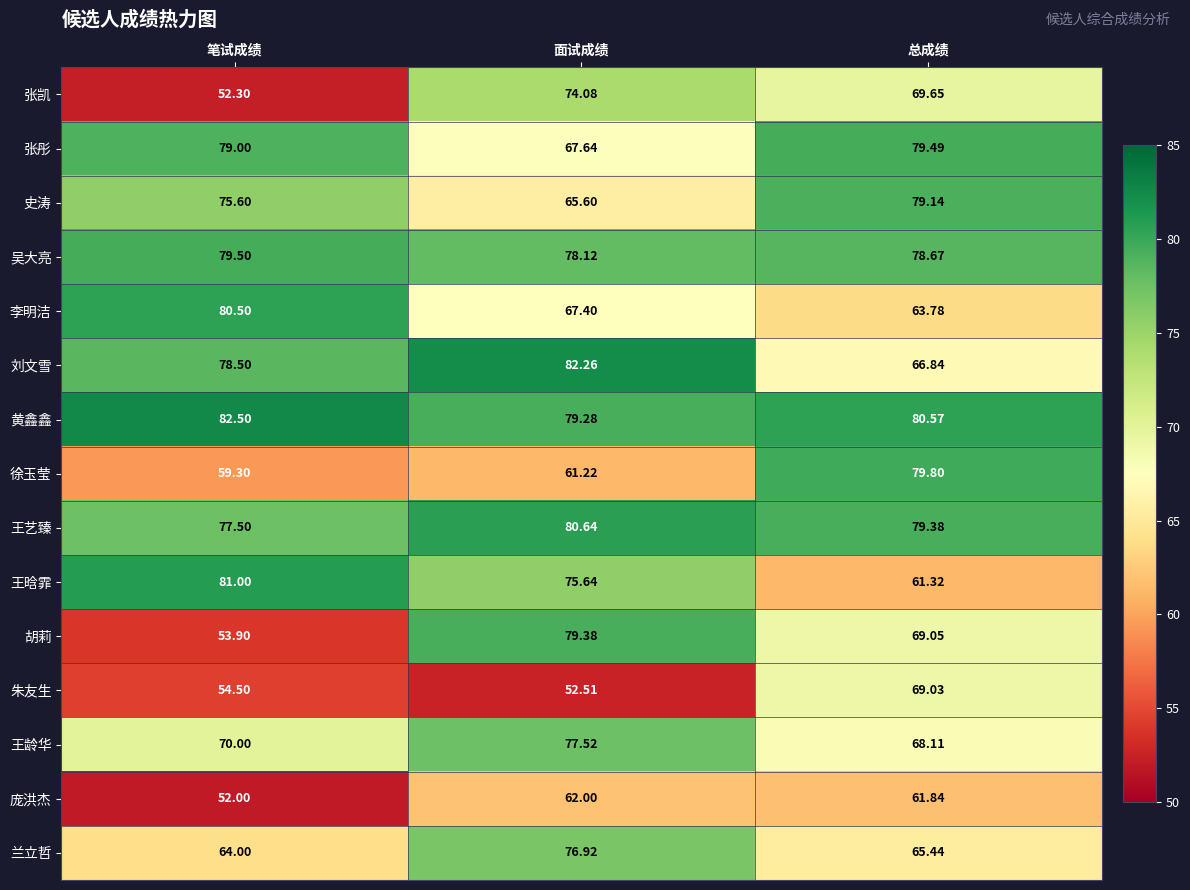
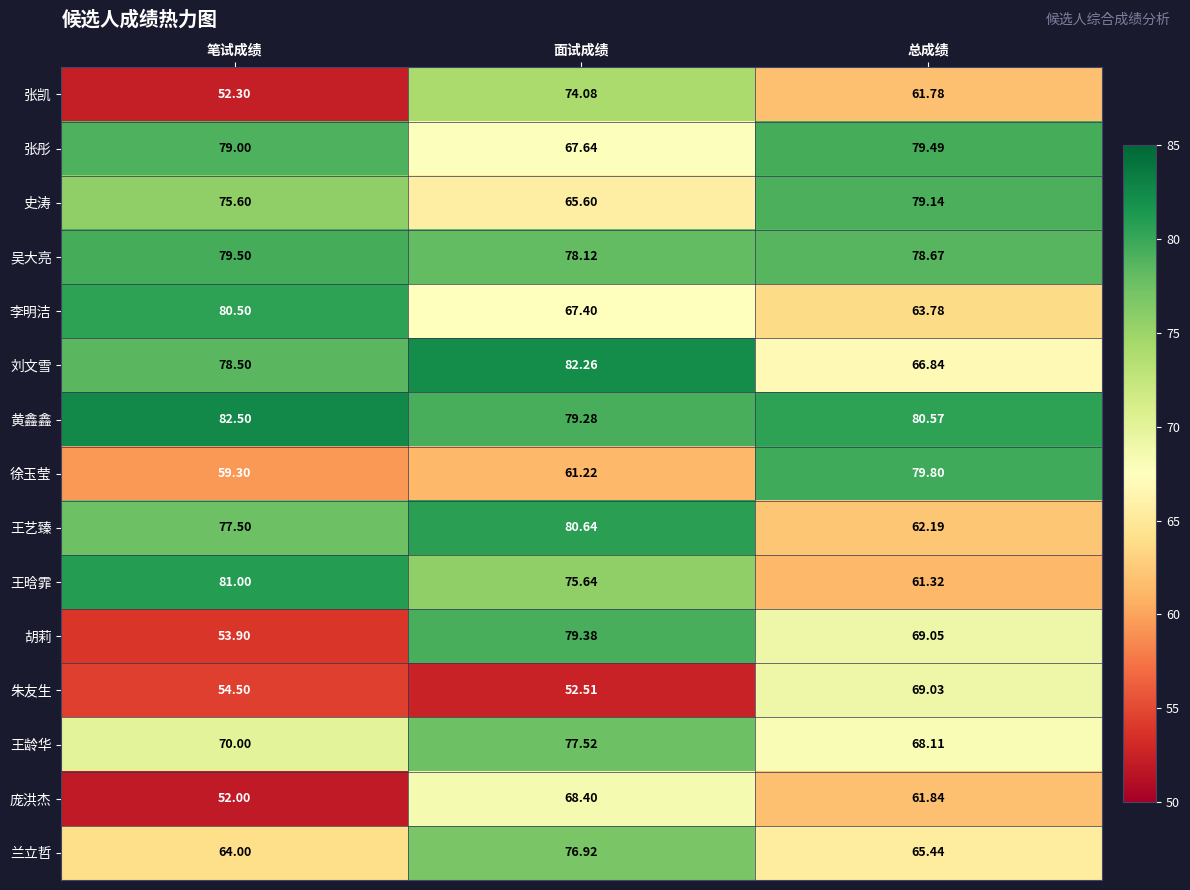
  {
    "张凯": {
      "笔试成绩": 52.30,
      "面试成绩": 74.08,
-     "总成绩": 69.65
+     "总成绩": 61.78
    },
    "张彤": {
      "笔试成绩": 79.00,
      "面试成绩": 67.64,
      "总成绩": 79.49
    },
    "史涛": {
      "笔试成绩": 75.60,
      "面试成绩": 65.60,
      "总成绩": 79.14
    },
    "吴大亮": {
      "笔试成绩": 79.50,
      "面试成绩": 78.12,
      "总成绩": 78.67
    },
    "李明洁": {
      "笔试成绩": 80.50,
      "面试成绩": 67.40,
      "总成绩": 63.78
    },
    "刘文雪": {
      "笔试成绩": 78.50,
      "面试成绩": 82.26,
      "总成绩": 66.84
    },
    "黄鑫鑫": {
      "笔试成绩": 82.50,
      "面试成绩": 79.28,
      "总成绩": 80.57
    },
    "徐玉莹": {
      "笔试成绩": 59.30,
      "面试成绩": 61.22,
      "总成绩": 79.80
    },
    "王艺臻": {
      "笔试成绩": 77.50,
      "面试成绩": 80.64,
-     "总成绩": 79.38
+     "总成绩": 62.19
    },
    "王晗霏": {
      "笔试成绩": 81.00,
      "面试成绩": 75.64,
      "总成绩": 61.32
    },
    "胡莉": {
      "笔试成绩": 53.90,
      "面试成绩": 79.38,
      "总成绩": 69.05
    },
    "朱友生": {
      "笔试成绩": 54.50,
      "面试成绩": 52.51,
      "总成绩": 69.03
    },
    "王龄华": {
      "笔试成绩": 70.00,
      "面试成绩": 77.52,
      "总成绩": 68.11
    },
    "庞洪杰": {
      "笔试成绩": 52.00,
-     "面试成绩": 62.00,
+     "面试成绩": 68.40,
      "总成绩": 61.84
    },
    "兰立哲": {
      "笔试成绩": 64.00,
      "面试成绩": 76.92,
      "总成绩": 65.44
    }
  }
